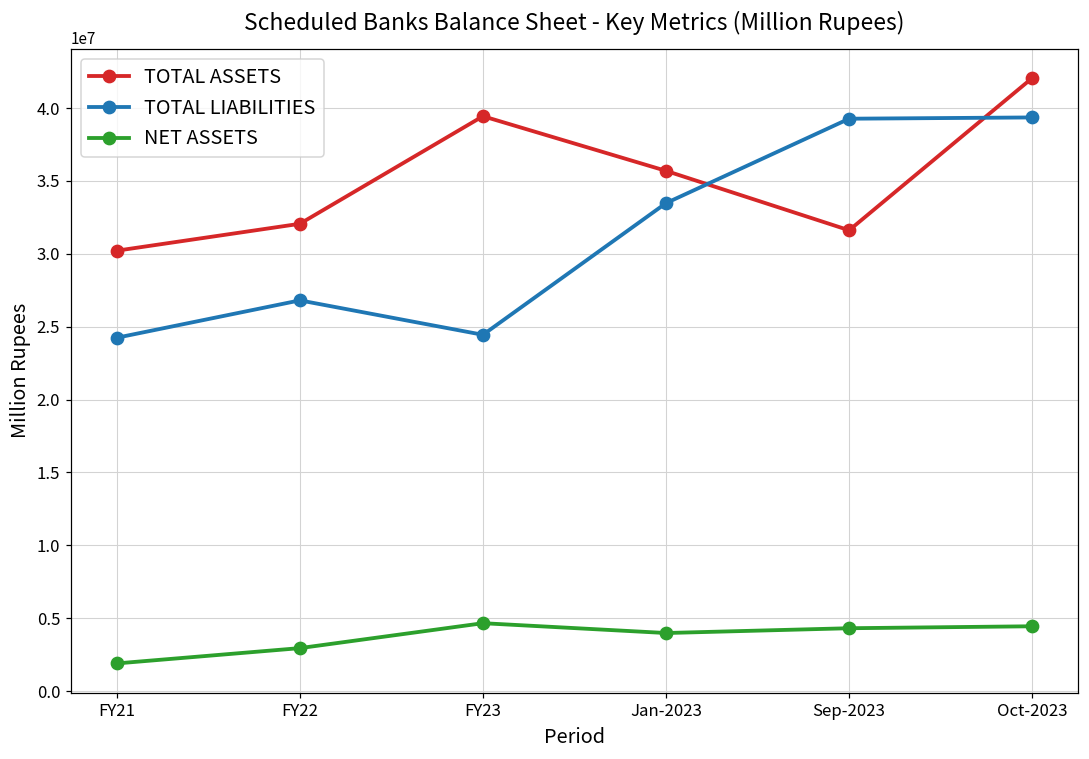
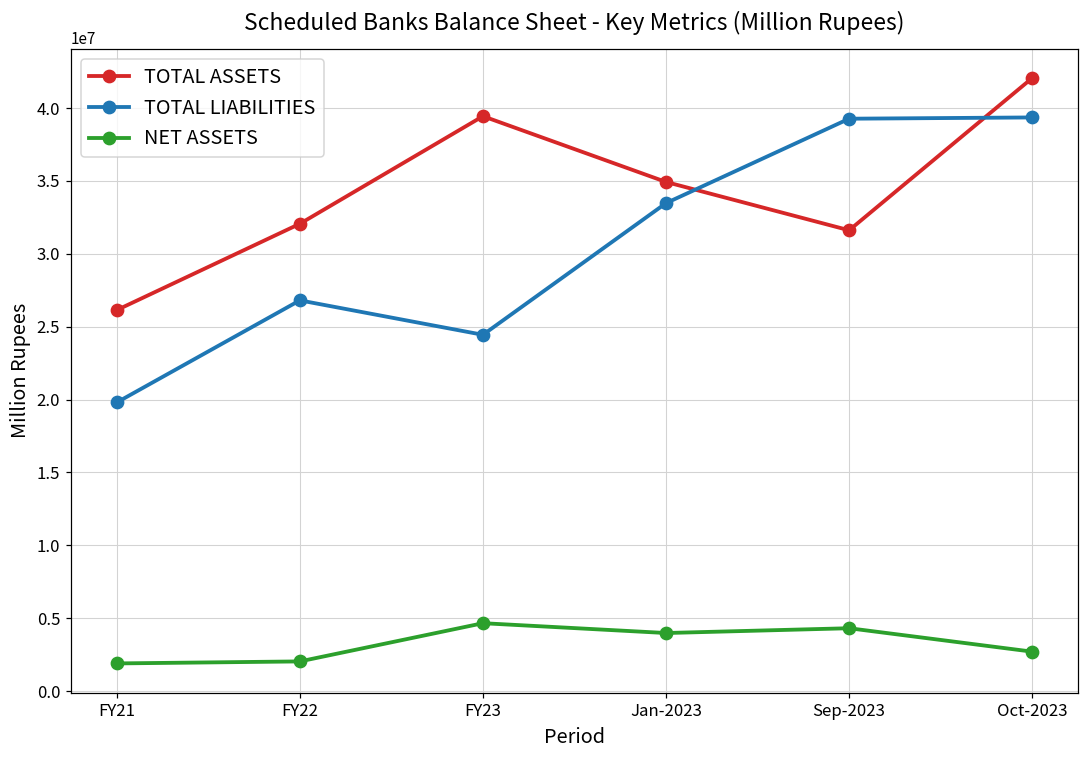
  {
    "TOTAL ASSETS": {
-     "FY21": 30200000,
+     "FY21": 26100000,
      "FY22": 32100000,
      "FY23": 39400000,
-     "Jan-2023": 35700000,
+     "Jan-2023": 34900000,
      "Sep-2023": 31600000,
      "Oct-2023": 42100000
    },
    "TOTAL LIABILITIES": {
-     "FY21": 24200000,
+     "FY21": 19800000,
      "FY22": 26800000,
      "FY23": 24400000,
      "Jan-2023": 33500000,
      "Sep-2023": 39300000,
      "Oct-2023": 39400000
    },
    "NET ASSETS": {
      "FY21": 1900000,
-     "FY22": 2900000,
+     "FY22": 2000000,
      "FY23": 4700000,
      "Jan-2023": 4000000,
      "Sep-2023": 4300000,
-     "Oct-2023": 4400000
+     "Oct-2023": 2700000
    }
  }
